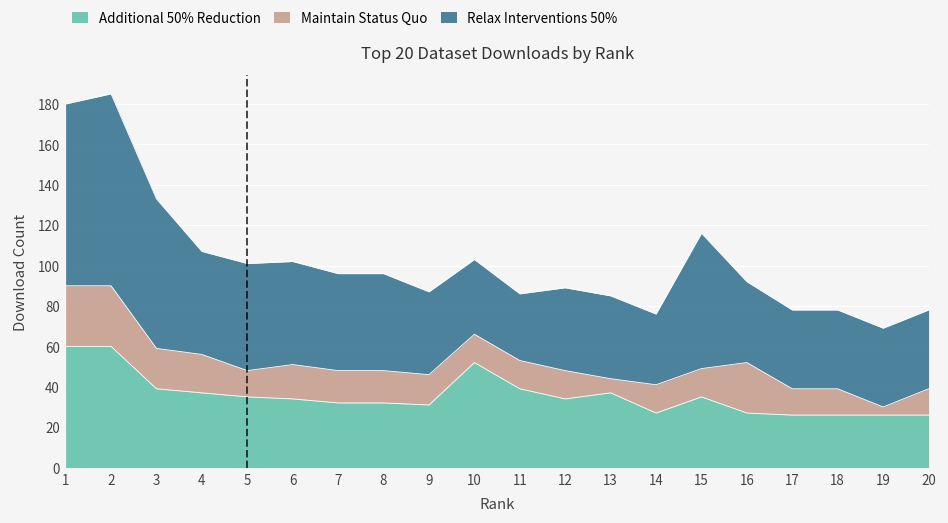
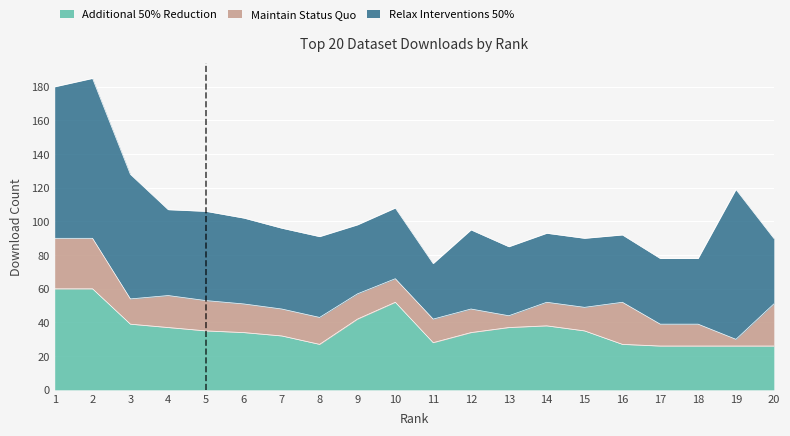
  {
    "Additional 50% Reduction": {
      "1": 60,
      "2": 60,
      "3": 39,
      "4": 37,
      "5": 35,
      "6": 34,
      "7": 32,
-     "8": 32,
-     "9": 31,
+     "8": 27,
+     "9": 42,
      "10": 52,
-     "11": 39,
+     "11": 28,
      "12": 34,
      "13": 37,
-     "14": 27,
+     "14": 38,
      "15": 35,
      "16": 27,
      "17": 26,
      "18": 26,
      "19": 26,
      "20": 26
    },
    "Maintain Status Quo": {
      "1": 30,
      "2": 30,
-     "3": 20,
+     "3": 15,
      "4": 19,
-     "5": 13,
+     "5": 18,
      "6": 17,
      "7": 16,
      "8": 16,
      "9": 15,
      "10": 14,
      "11": 14,
      "12": 14,
      "13": 7,
      "14": 14,
      "15": 14,
      "16": 25,
      "17": 13,
      "18": 13,
      "19": 4,
-     "20": 13
+     "20": 25
    },
    "Relax Interventions 50%": {
      "1": 90,
      "2": 95,
      "3": 74,
      "4": 51,
      "5": 53,
      "6": 51,
      "7": 48,
      "8": 48,
      "9": 41,
-     "10": 37,
+     "10": 42,
      "11": 33,
-     "12": 41,
+     "12": 47,
      "13": 41,
-     "14": 35,
-     "15": 67,
+     "14": 41,
+     "15": 41,
      "16": 40,
      "17": 39,
      "18": 39,
-     "19": 39,
+     "19": 89,
      "20": 39
    }
  }
